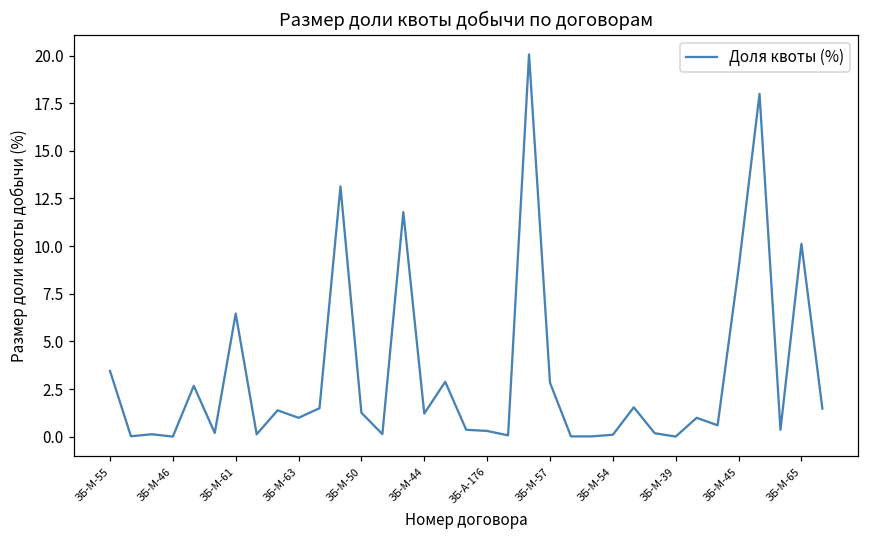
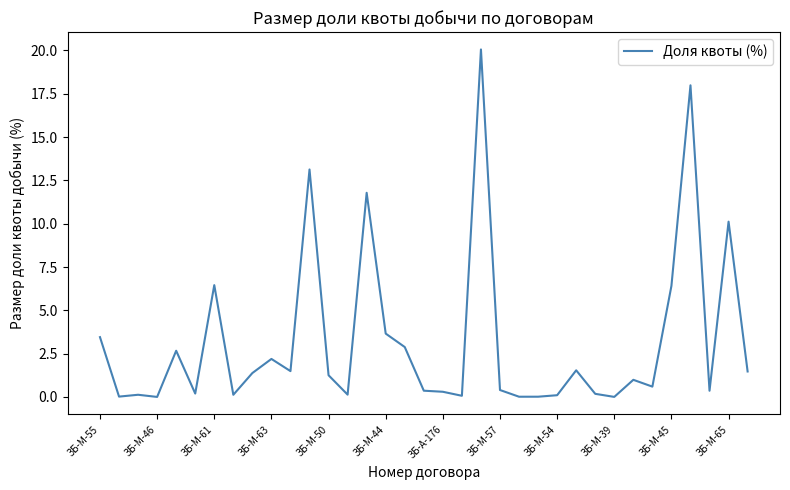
  {
    "ЗБ-М-55": 3.5,
    "ЗБ-М-46": 0.0,
    "ЗБ-М-61": 6.5,
-   "ЗБ-М-63": 1.0,
+   "ЗБ-М-63": 2.2,
    "ЗБ-М-50": 1.3,
-   "ЗБ-М-44": 1.2,
+   "ЗБ-М-44": 3.7,
    "ЗБ-А-176": 0.3,
-   "ЗБ-М-57": 2.8,
+   "ЗБ-М-57": 0.4,
    "ЗБ-М-54": 0.1,
    "ЗБ-М-39": 0.0,
-   "ЗБ-М-45": 8.8,
+   "ЗБ-М-45": 6.4,
    "ЗБ-М-65": 10.1
  }
